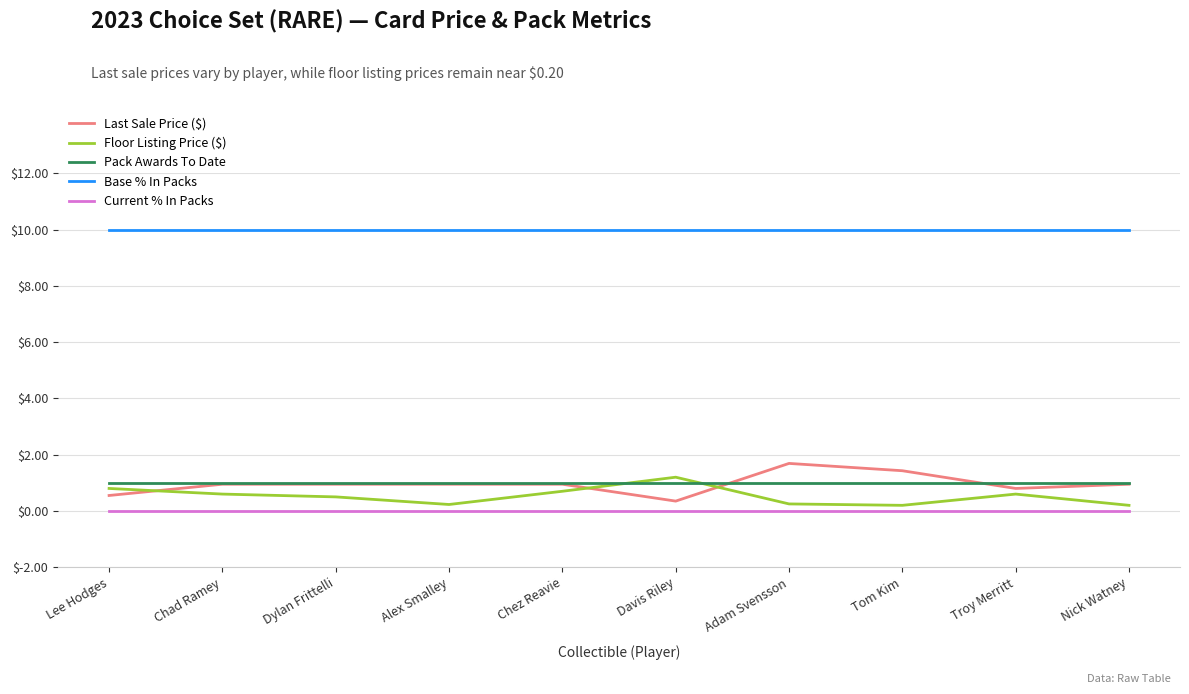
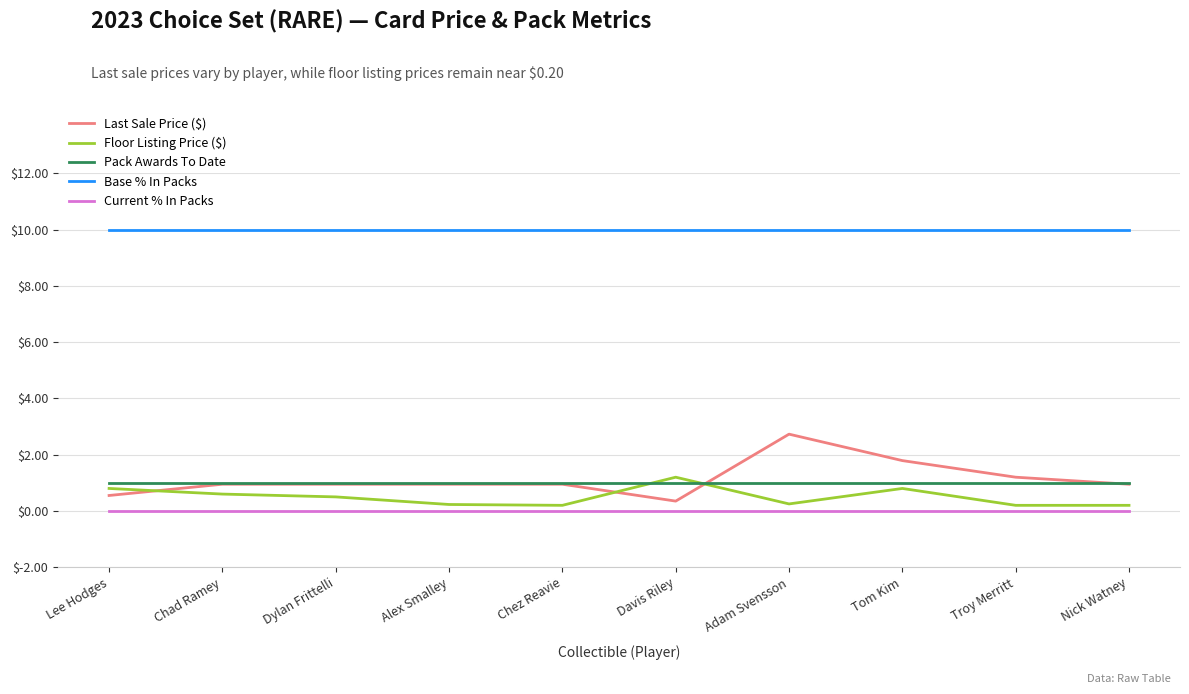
  {
    "Last Sale Price ($)": {
      "Lee Hodges": "$0.6",
      "Davis Riley": "$0.4",
-     "Adam Svensson": "$1.7",
-     "Tom Kim": "$1.4",
-     "Troy Merritt": "$0.8"
+     "Adam Svensson": "$2.7",
+     "Tom Kim": "$1.8",
+     "Troy Merritt": "$1.2"
    },
    "Floor Listing Price ($)": {
      "Lee Hodges": "$0.8",
      "Chad Ramey": "$0.6",
      "Dylan Frittelli": "$0.5",
      "Alex Smalley": "$0.2",
-     "Chez Reavie": "$0.7",
+     "Chez Reavie": "$0.2",
      "Davis Riley": "$1.2",
      "Adam Svensson": "$0.3",
-     "Tom Kim": "$0.2",
-     "Troy Merritt": "$0.6",
+     "Tom Kim": "$0.8",
+     "Troy Merritt": "$0.2",
      "Nick Watney": "$0.2"
    },
    "Pack Awards To Date": {
      "Lee Hodges": "$1.0",
      "Davis Riley": "$1.0",
      "Adam Svensson": "$1.0",
      "Tom Kim": "$1.0",
      "Troy Merritt": "$1.0"
    },
    "Base % In Packs": {
      "Lee Hodges": "$10.0",
      "Chad Ramey": "$10.0",
      "Dylan Frittelli": "$10.0",
      "Alex Smalley": "$10.0",
      "Chez Reavie": "$10.0",
      "Davis Riley": "$10.0",
      "Adam Svensson": "$10.0",
      "Tom Kim": "$10.0",
      "Troy Merritt": "$10.0",
      "Nick Watney": "$10.0"
    },
    "Current % In Packs": {
      "Lee Hodges": "$0.0",
      "Chad Ramey": "$0.0",
      "Dylan Frittelli": "$0.0",
      "Alex Smalley": "$0.0",
      "Chez Reavie": "$0.0",
      "Davis Riley": "$0.0",
      "Adam Svensson": "$0.0",
      "Tom Kim": "$0.0",
      "Troy Merritt": "$0.0",
      "Nick Watney": "$0.0"
    }
  }
